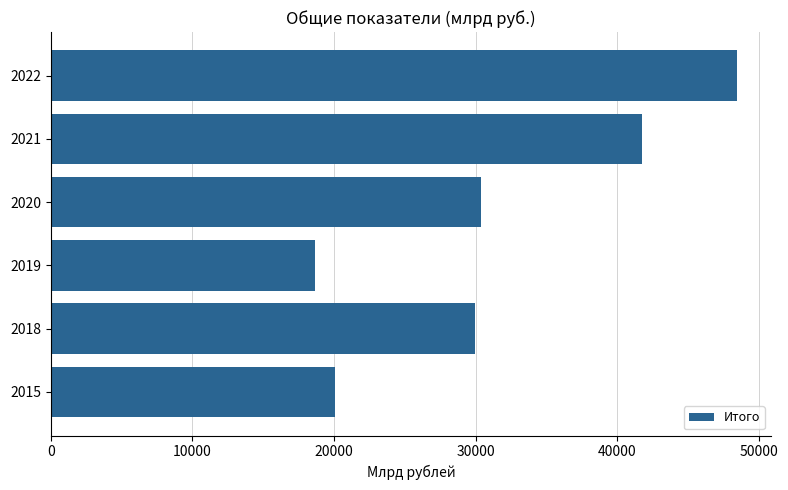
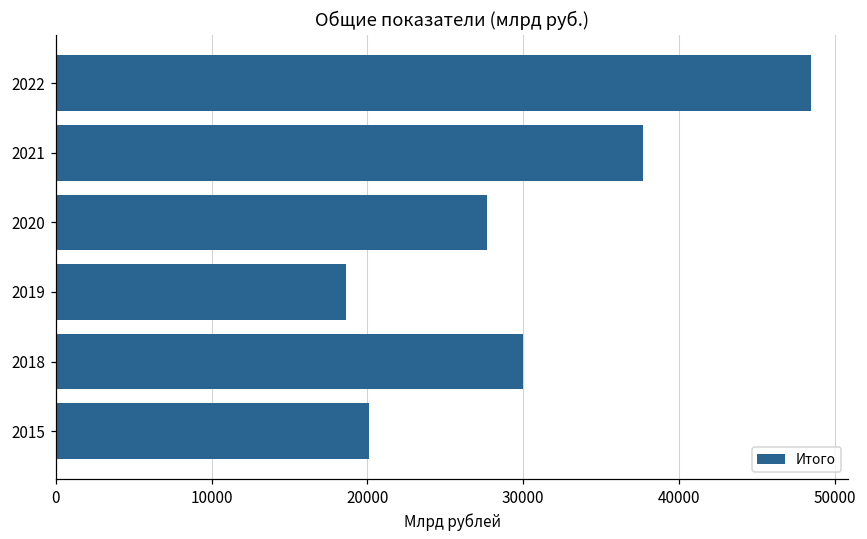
  {
    "2022": 48400,
-   "2021": 41800,
-   "2020": 30400,
+   "2021": 37700,
+   "2020": 27700,
    "2019": 18600,
    "2018": 30000,
    "2015": 20100
  }
